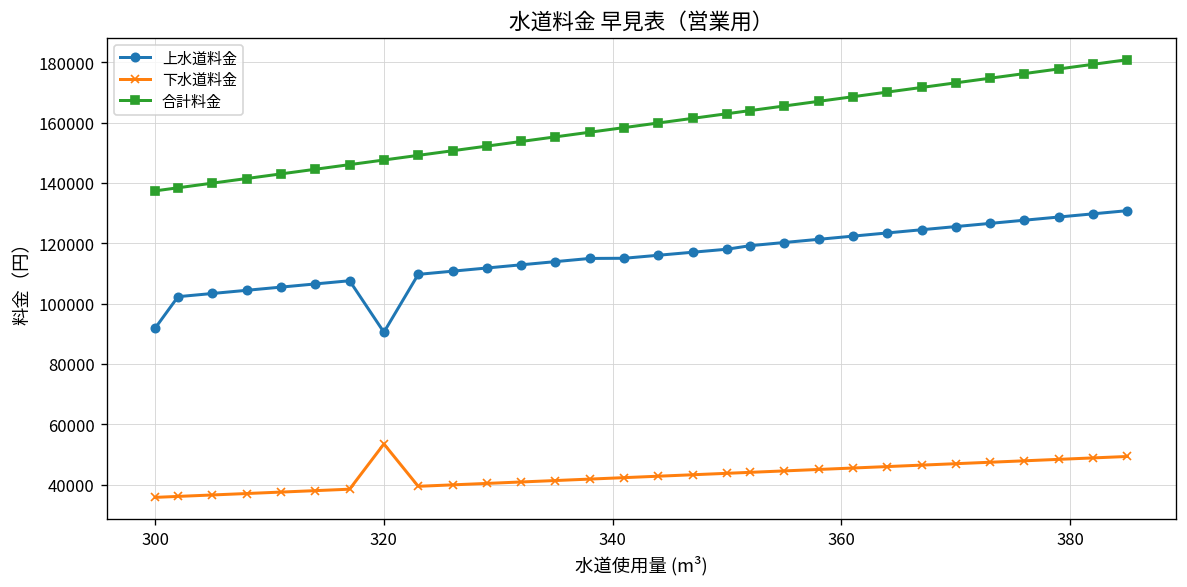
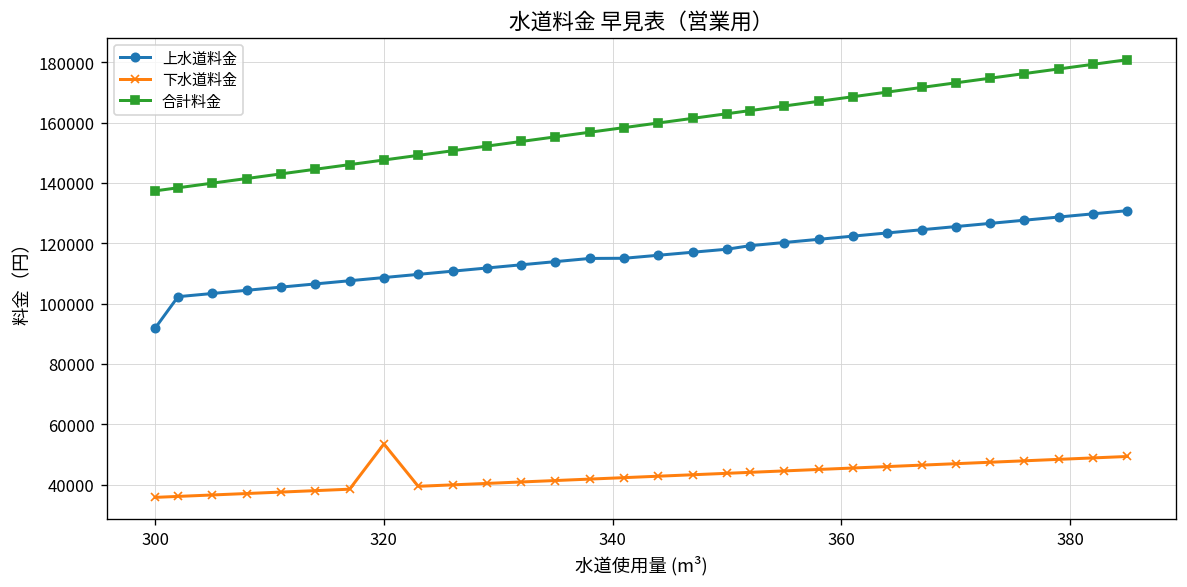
  {
    "上水道料金": {
      "300": 92000,
-     "320": 91000
+     "320": 109000
    },
    "下水道料金": {
      "300": 36000,
      "320": 53000
    },
    "合計料金": {
      "300": 137000,
      "320": 148000
    }
  }
